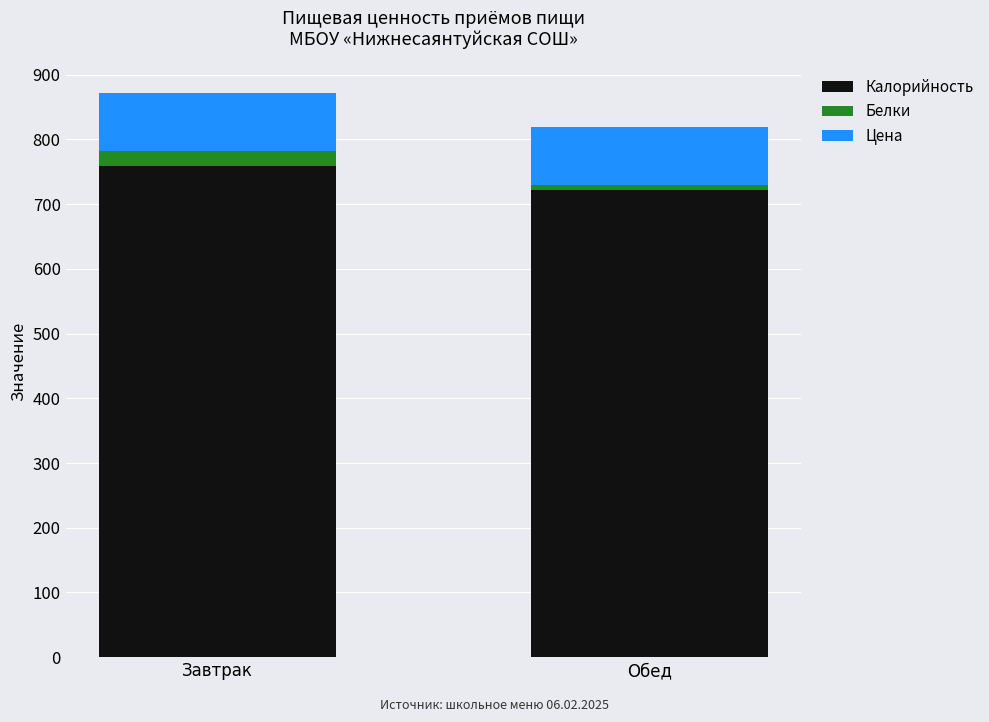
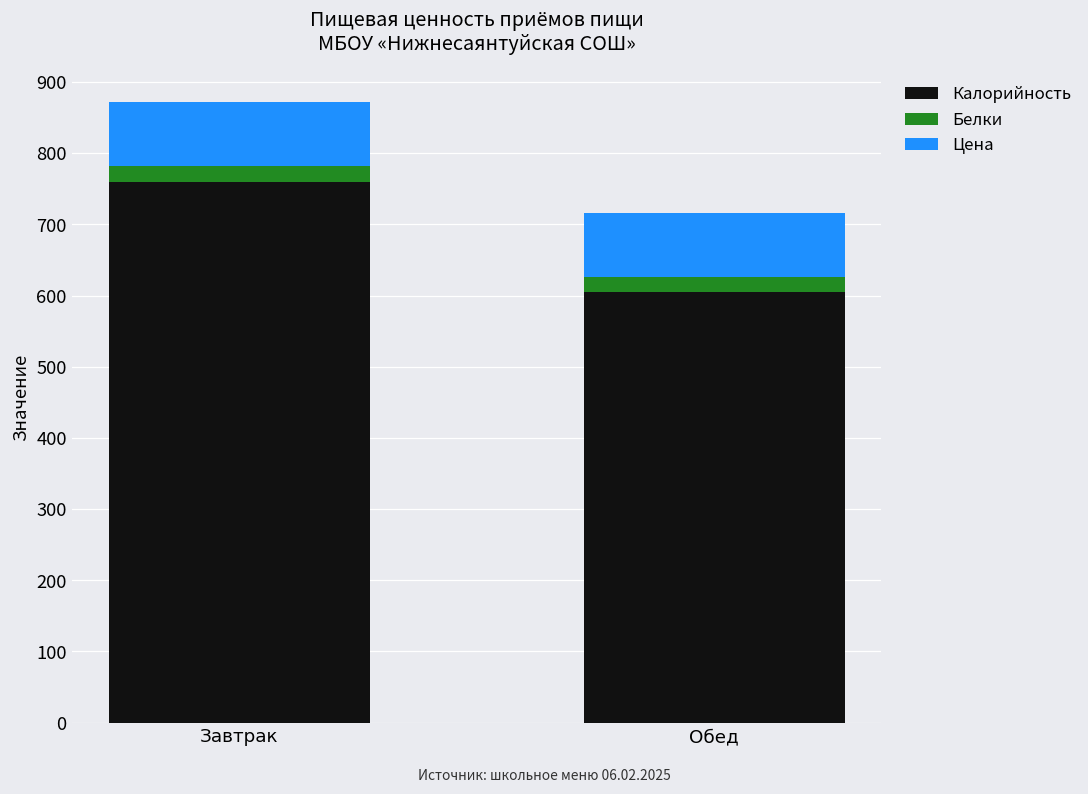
  {
    "Калорийность": {
      "Завтрак": 760,
-     "Обед": 720
+     "Обед": 610
    },
    "Белки": {
      "Завтрак": 20,
-     "Обед": 10
+     "Обед": 20
    },
    "Цена": {
      "Завтрак": 90,
      "Обед": 90
    }
  }
